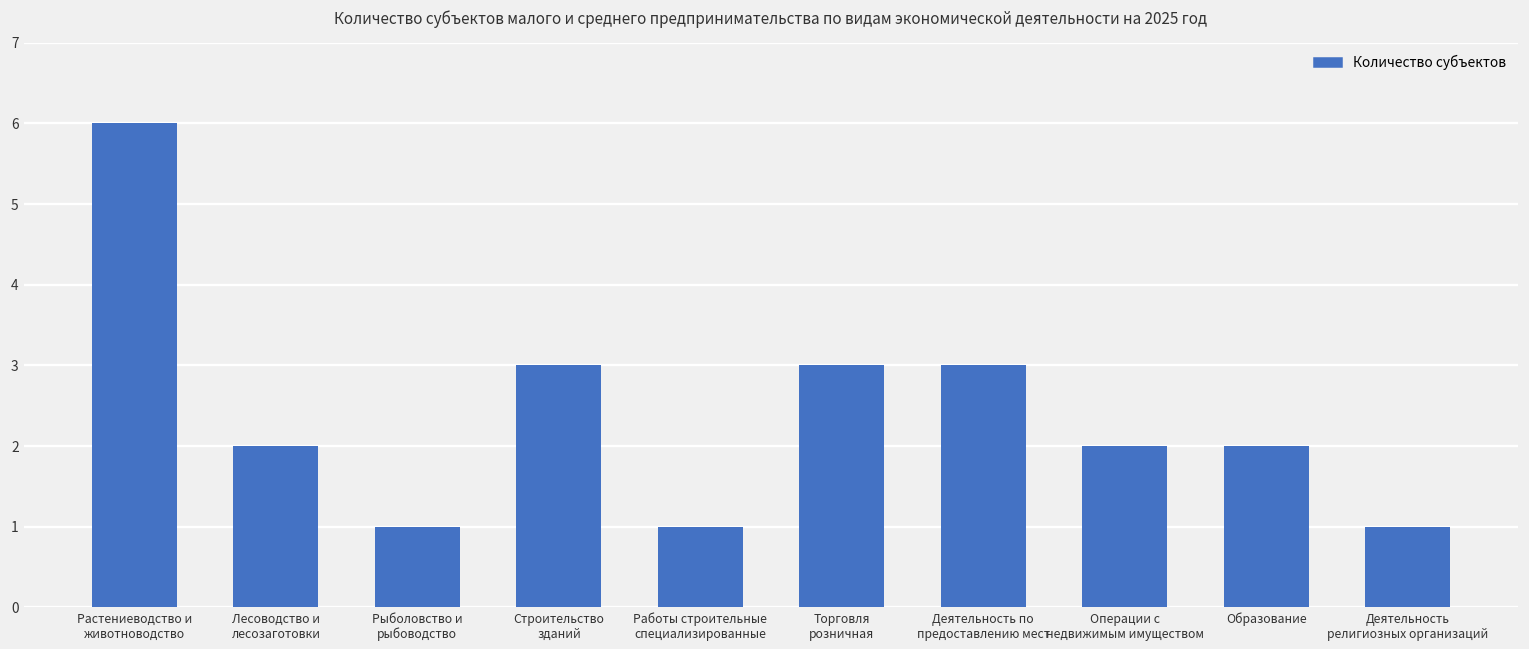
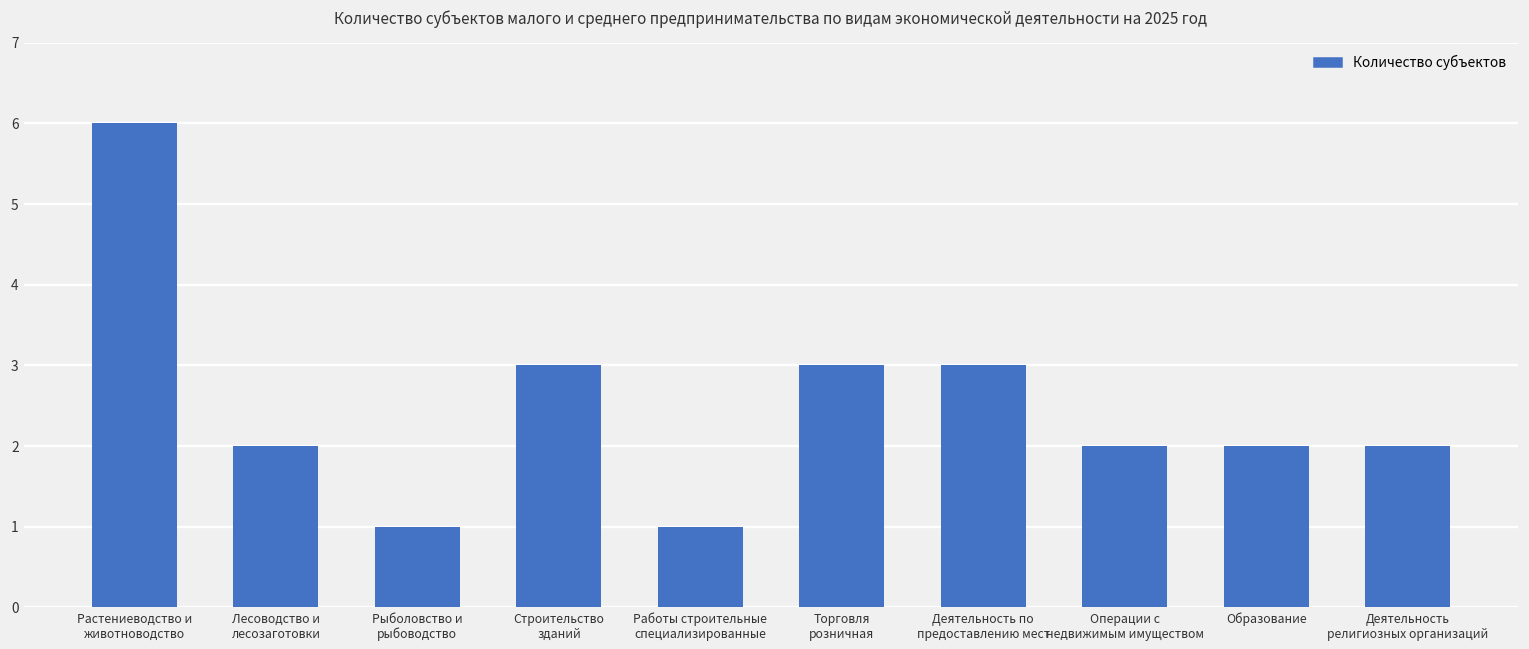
  {
    "Растениеводство и животноводство": 6,
    "Лесоводство и лесозаготовки": 2,
    "Рыболовство и рыбоводство": 1,
    "Строительство зданий": 3,
    "Работы строительные специализированные": 1,
    "Торговля розничная": 3,
    "Деятельность по предоставлению мест": 3,
    "Операции с недвижимым имуществом": 2,
    "Образование": 2,
-   "Деятельность религиозных организаций": 1
+   "Деятельность религиозных организаций": 2
  }
